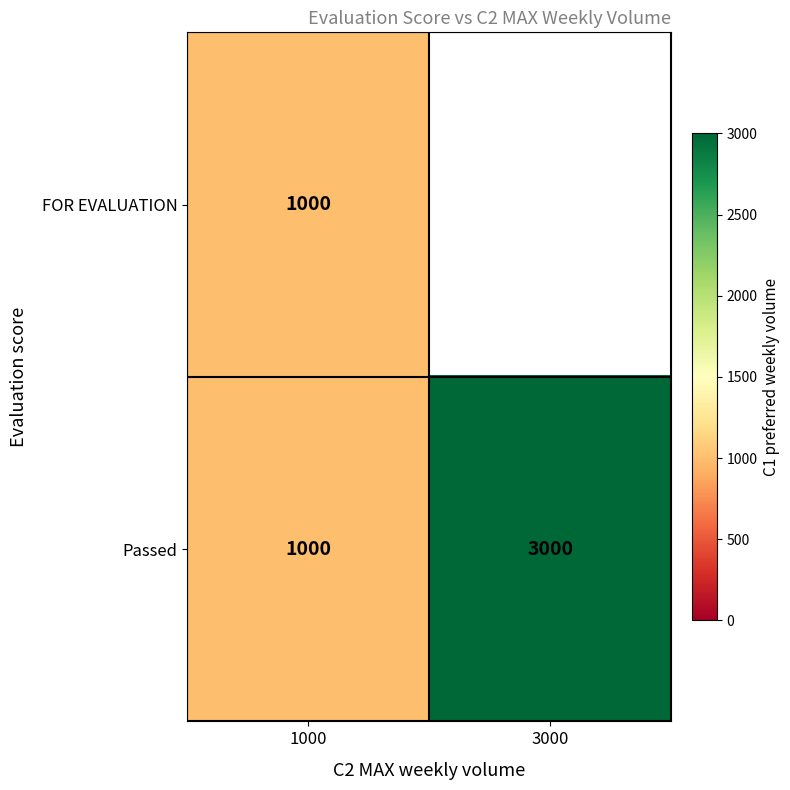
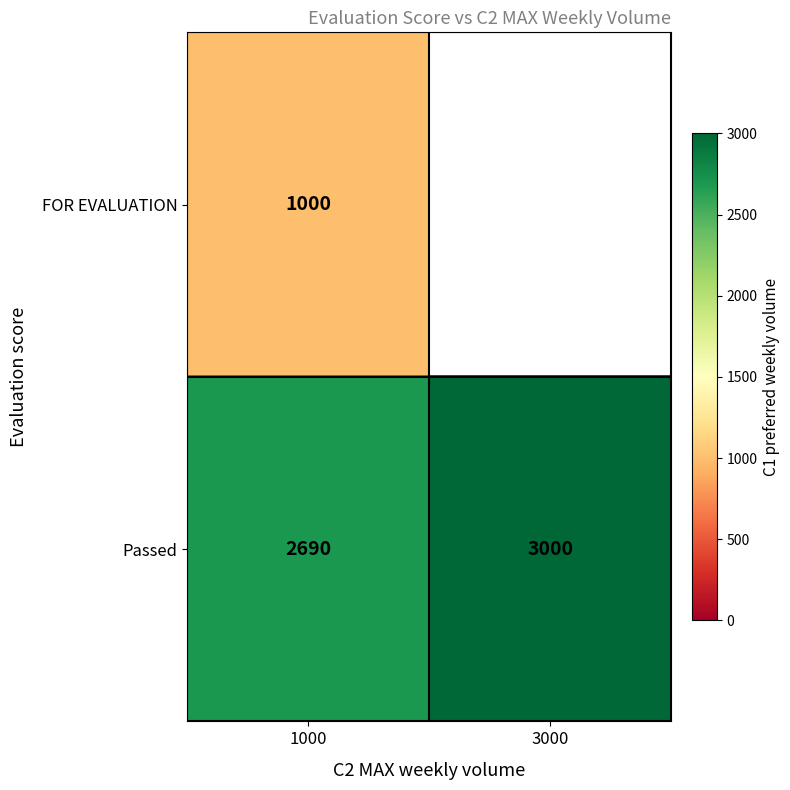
  {
    "FOR EVALUATION": {
      "1000": 1000
    },
    "Passed": {
-     "1000": 1000,
+     "1000": 2690,
      "3000": 3000
    }
  }
